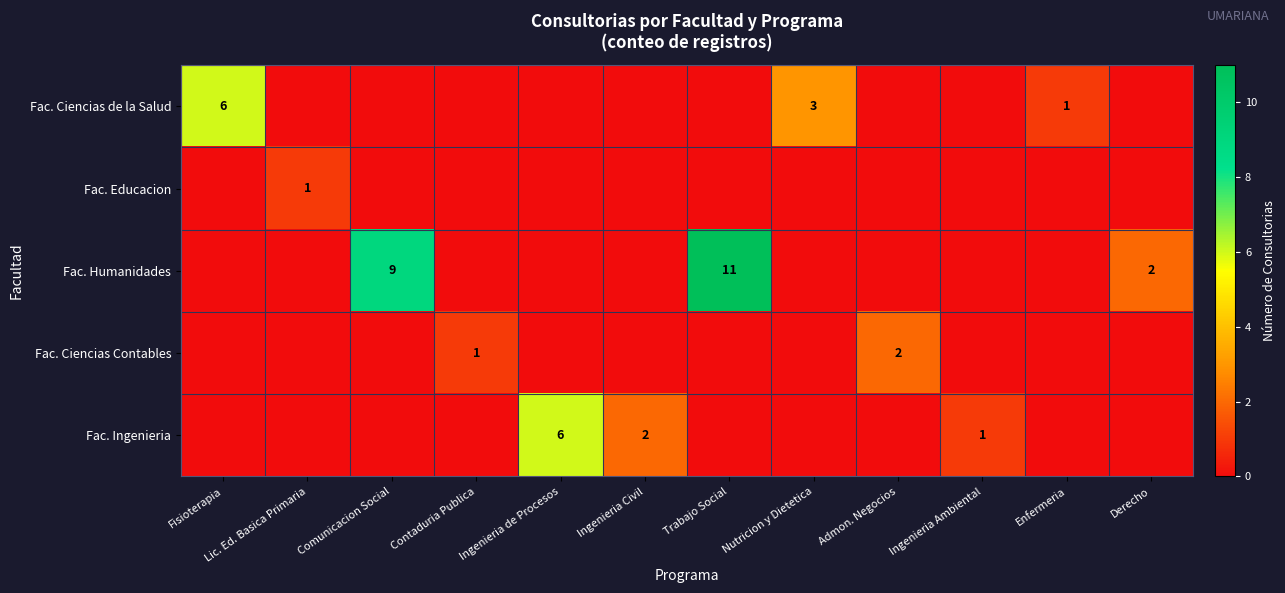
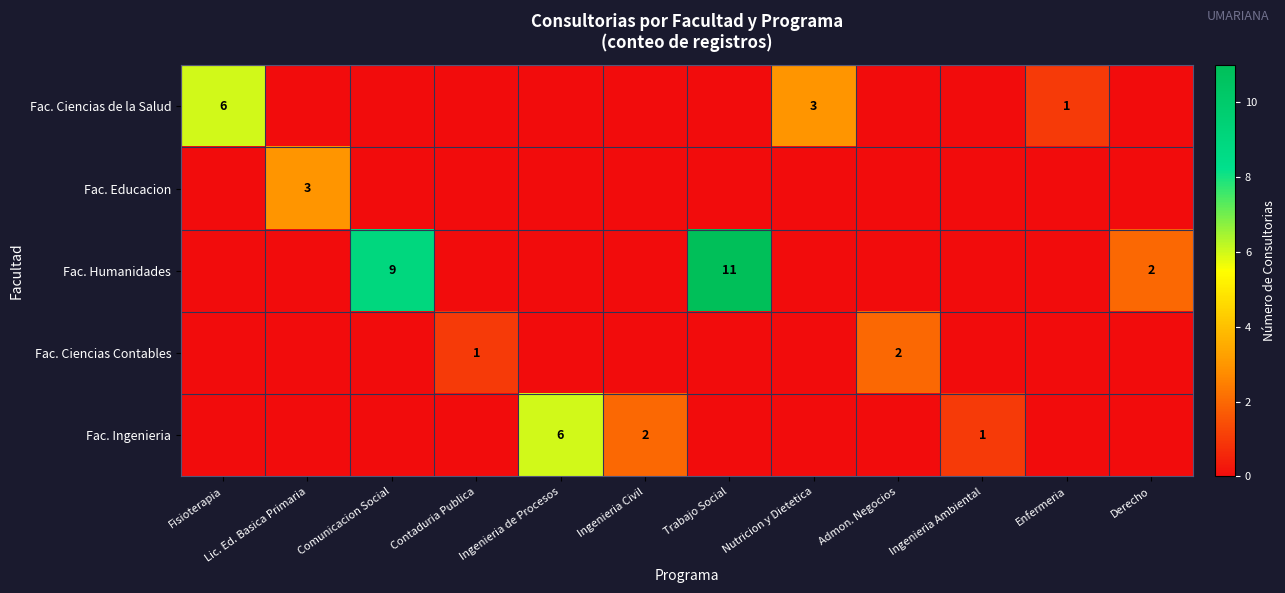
  {
    "Fac. Ciencias de la Salud": {
      "Fisioterapia": 6,
      "Nutricion y Dietetica": 3,
      "Enfermeria": 1
    },
    "Fac. Educacion": {
-     "Lic. Ed. Basica Primaria": 1
+     "Lic. Ed. Basica Primaria": 3
    },
    "Fac. Humanidades": {
      "Comunicacion Social": 9,
      "Trabajo Social": 11,
      "Derecho": 2
    },
    "Fac. Ciencias Contables": {
      "Contaduria Publica": 1,
      "Admon. Negocios": 2
    },
    "Fac. Ingenieria": {
      "Ingenieria de Procesos": 6,
      "Ingenieria Civil": 2,
      "Ingenieria Ambiental": 1
    }
  }
